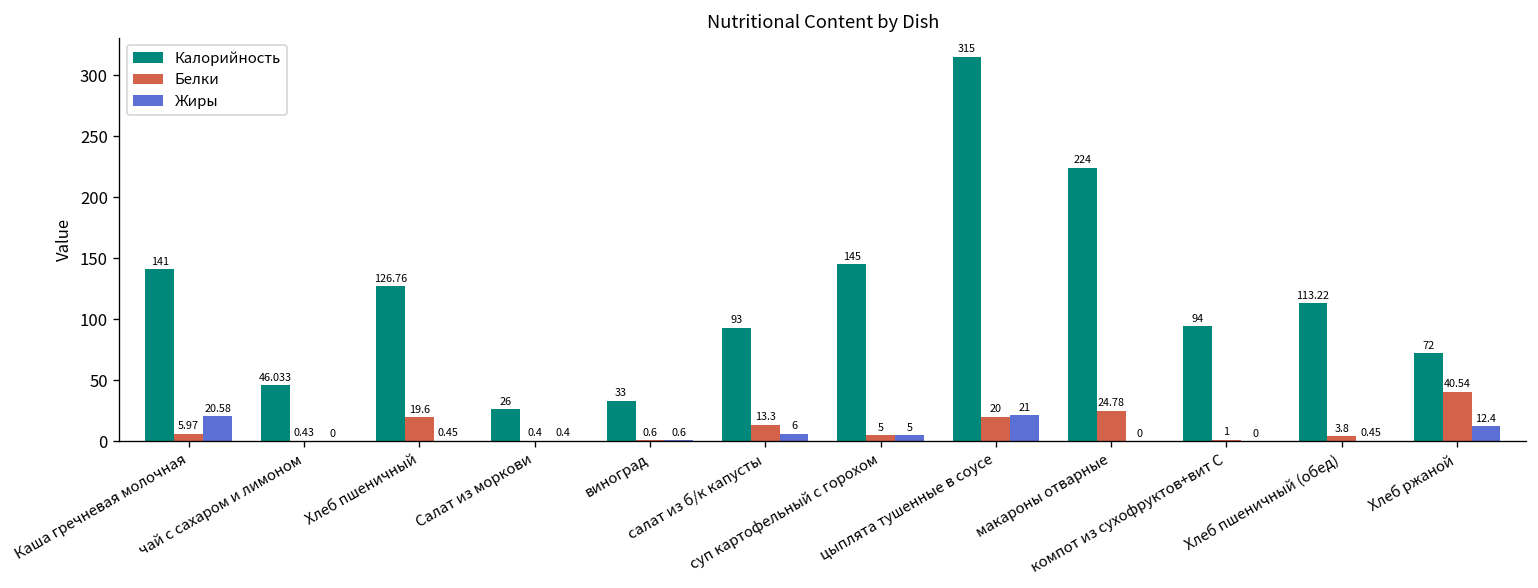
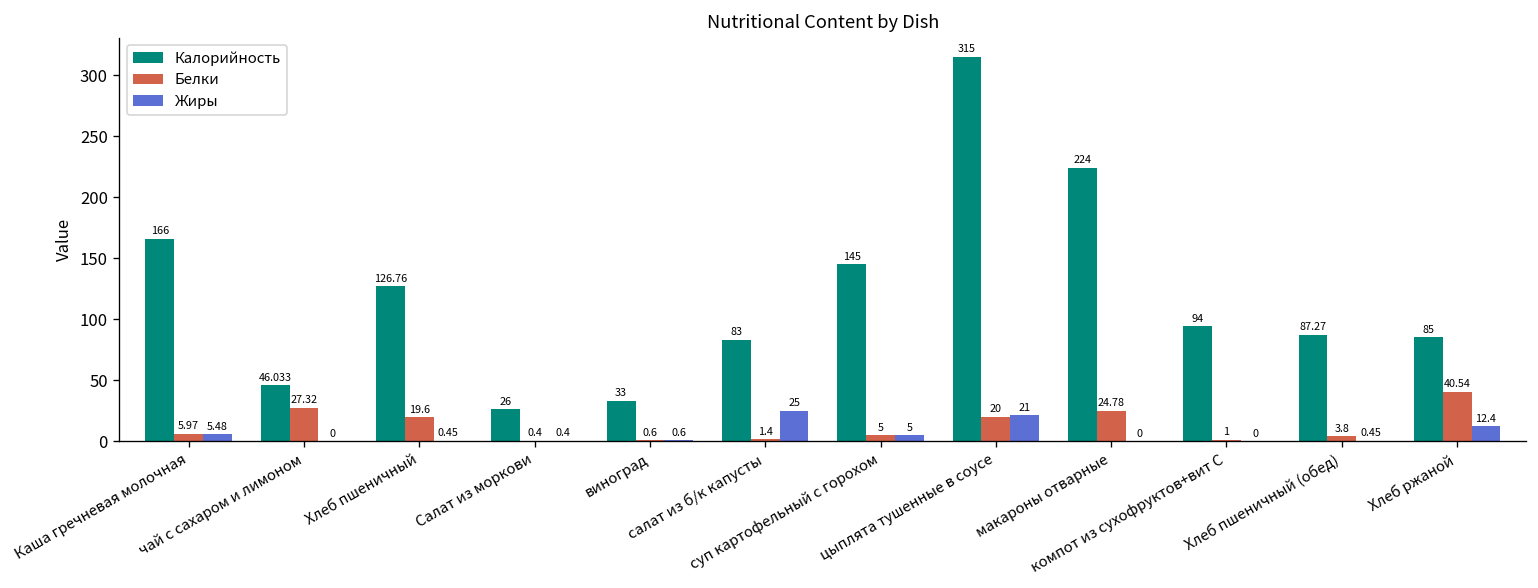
  {
    "Калорийность": {
-     "Каша гречневая молочная": 141,
+     "Каша гречневая молочная": 166,
      "чай с сахаром и лимоном": 46.033,
      "Хлеб пшеничный": 126.76,
      "Салат из моркови": 26,
      "виноград": 33,
-     "салат из б/к капусты": 93,
+     "салат из б/к капусты": 83,
      "суп картофельный с горохом": 145,
      "цыплята тушенные в соусе": 315,
      "макароны отварные": 224,
      "компот из сухофруктов+вит С": 94,
-     "Хлеб пшеничный (обед)": 113.22,
-     "Хлеб ржаной": 72
+     "Хлеб пшеничный (обед)": 87.27,
+     "Хлеб ржаной": 85
    },
    "Белки": {
      "Каша гречневая молочная": 5.97,
-     "чай с сахаром и лимоном": 0.43,
+     "чай с сахаром и лимоном": 27.32,
      "Хлеб пшеничный": 19.6,
      "Салат из моркови": 0.4,
      "виноград": 0.6,
-     "салат из б/к капусты": 13.3,
+     "салат из б/к капусты": 1.4,
      "суп картофельный с горохом": 5,
      "цыплята тушенные в соусе": 20,
      "макароны отварные": 24.78,
      "компот из сухофруктов+вит С": 1,
      "Хлеб пшеничный (обед)": 3.8,
      "Хлеб ржаной": 40.54
    },
    "Жиры": {
-     "Каша гречневая молочная": 20.58,
+     "Каша гречневая молочная": 5.48,
      "чай с сахаром и лимоном": 0,
      "Хлеб пшеничный": 0.45,
      "Салат из моркови": 0.4,
      "виноград": 0.6,
-     "салат из б/к капусты": 6,
+     "салат из б/к капусты": 25,
      "суп картофельный с горохом": 5,
      "цыплята тушенные в соусе": 21,
      "макароны отварные": 0,
      "компот из сухофруктов+вит С": 0,
      "Хлеб пшеничный (обед)": 0.45,
      "Хлеб ржаной": 12.4
    }
  }
